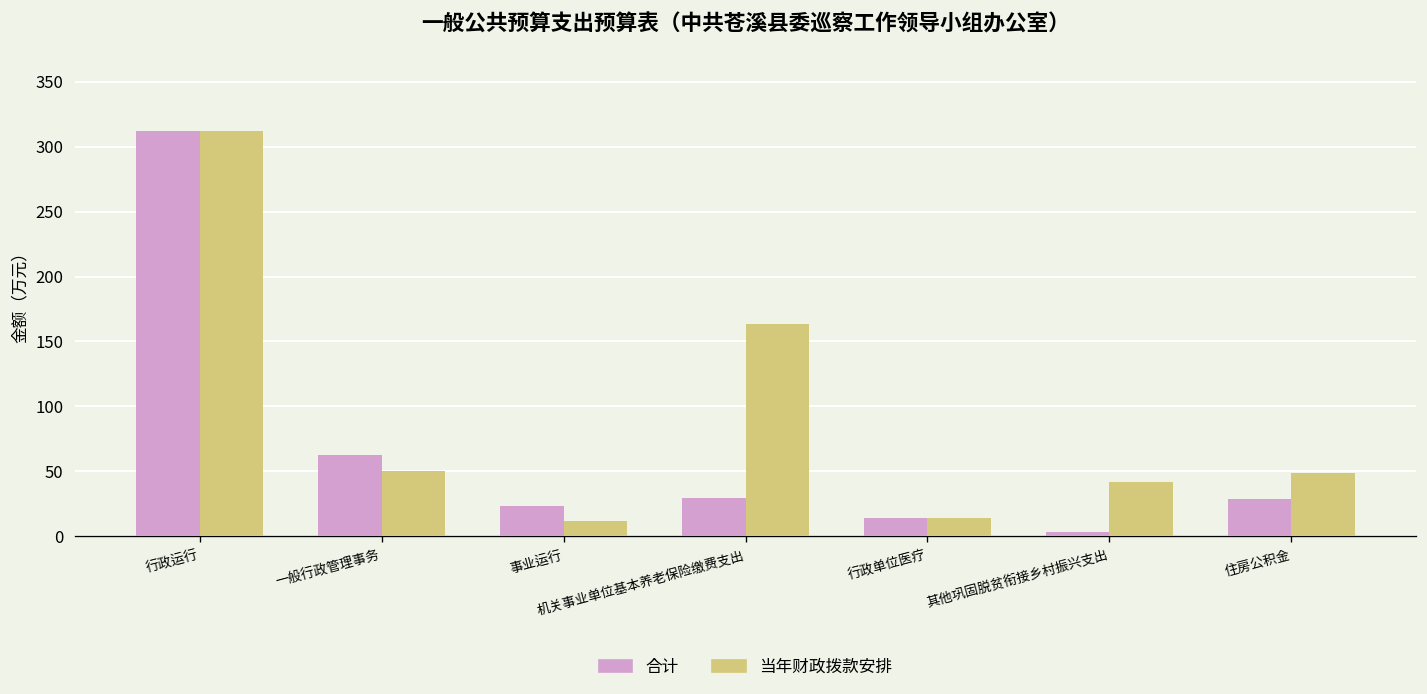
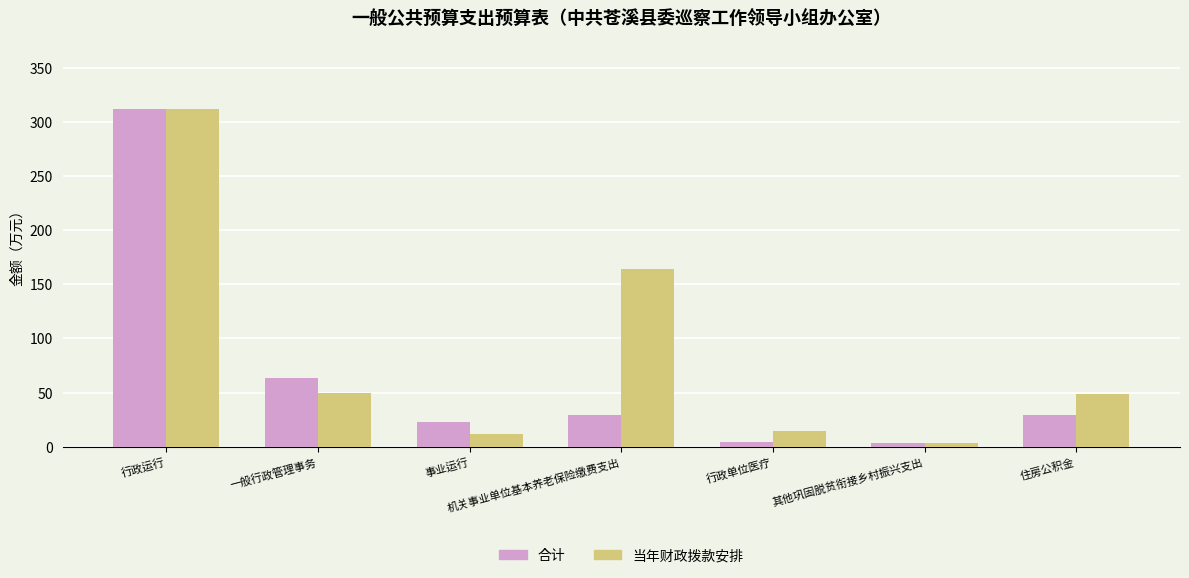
  {
    "合计": {
      "行政运行": 312,
      "一般行政管理事务": 63,
      "事业运行": 23,
      "机关事业单位基本养老保险缴费支出": 30,
-     "行政单位医疗": 14,
+     "行政单位医疗": 5,
      "其他巩固脱贫衔接乡村振兴支出": 4,
      "住房公积金": 29
    },
    "当年财政拨款安排": {
      "行政运行": 312,
      "一般行政管理事务": 50,
      "事业运行": 12,
      "机关事业单位基本养老保险缴费支出": 164,
      "行政单位医疗": 14,
-     "其他巩固脱贫衔接乡村振兴支出": 42,
+     "其他巩固脱贫衔接乡村振兴支出": 4,
      "住房公积金": 49
    }
  }
